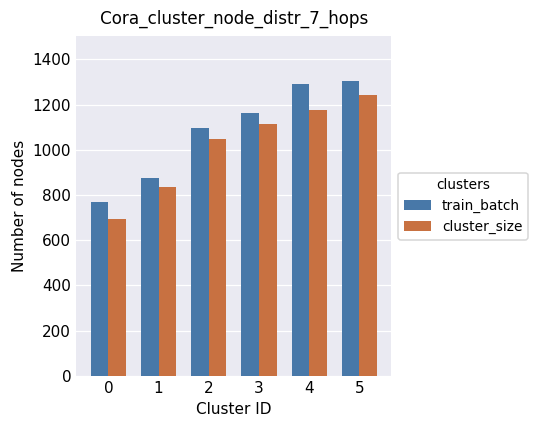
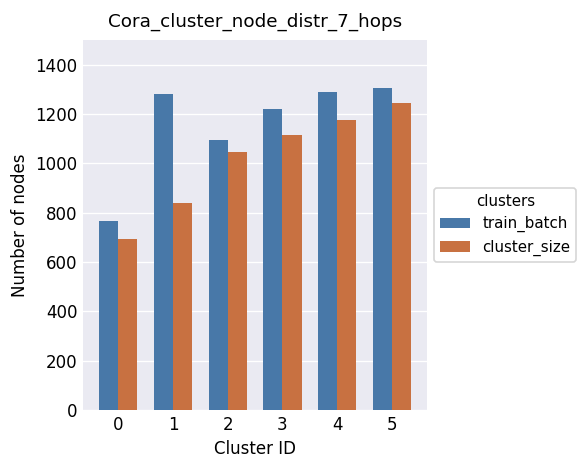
  {
    "train_batch": {
      "0": 770,
-     "1": 880,
+     "1": 1280,
      "2": 1100,
-     "3": 1160,
+     "3": 1220,
      "4": 1290,
      "5": 1310
    },
    "cluster_size": {
      "0": 690,
      "1": 840,
      "2": 1050,
      "3": 1120,
      "4": 1180,
      "5": 1240
    }
  }
